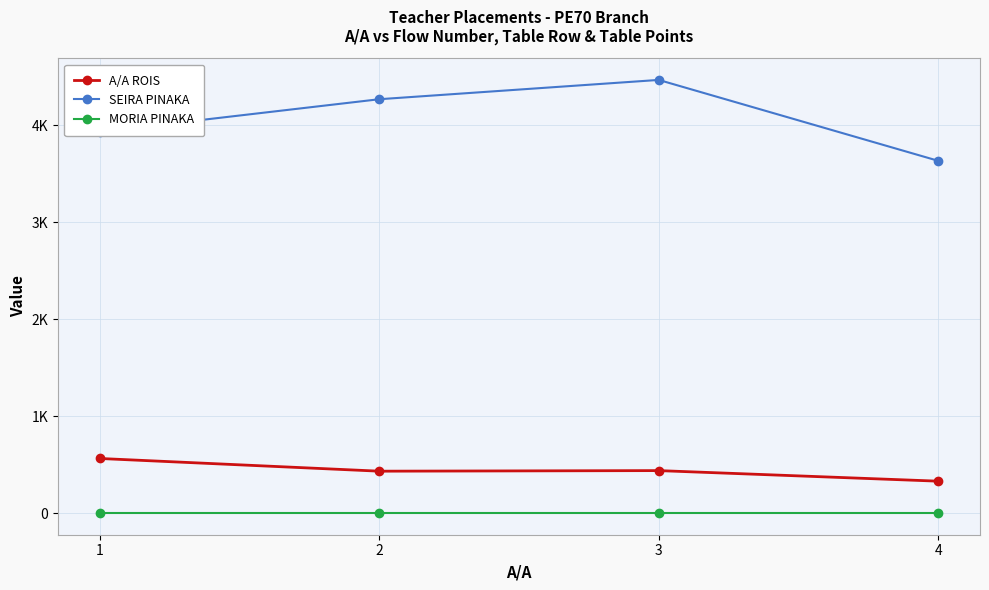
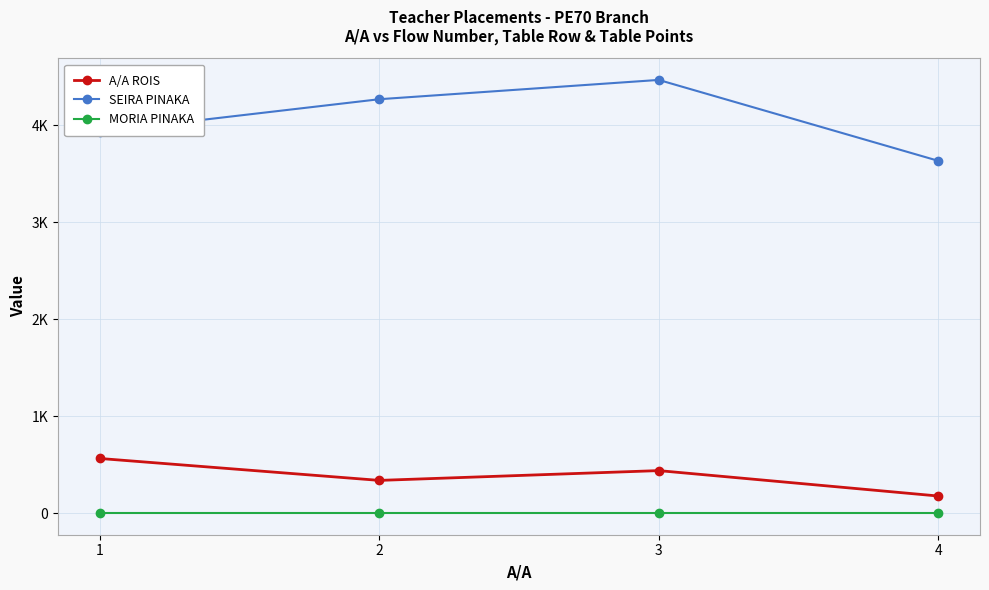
  {
    "A/A ROIS": {
      "1": 600,
-     "2": 400,
+     "2": 300,
      "3": 400,
-     "4": 300
+     "4": 200
    },
    "SEIRA PINAKA": {
      "2": 4300,
      "3": 4500,
      "4": 3600
    },
    "MORIA PINAKA": {
      "1": 0,
      "2": 0,
      "3": 0,
      "4": 0
    }
  }
